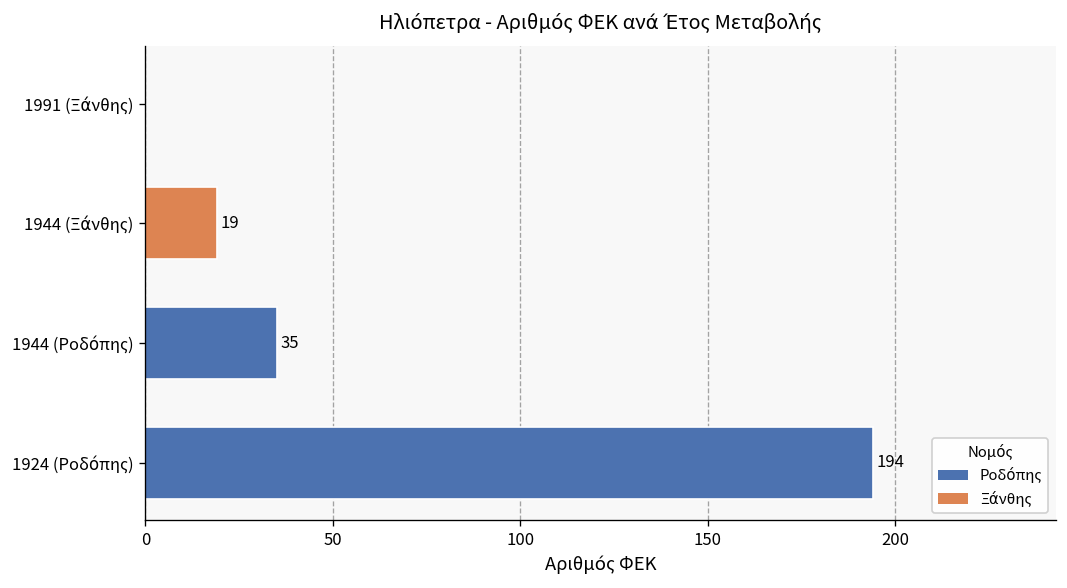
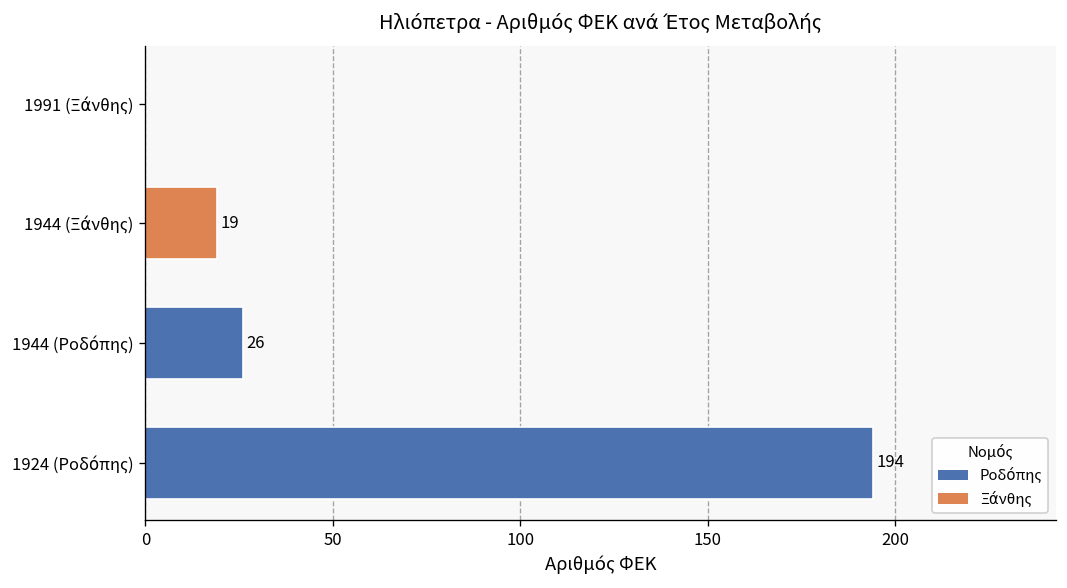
  {
    "1944 (Ξάνθης)": 19,
-   "1944 (Ροδόπης)": 35,
+   "1944 (Ροδόπης)": 26,
    "1924 (Ροδόπης)": 194
  }
